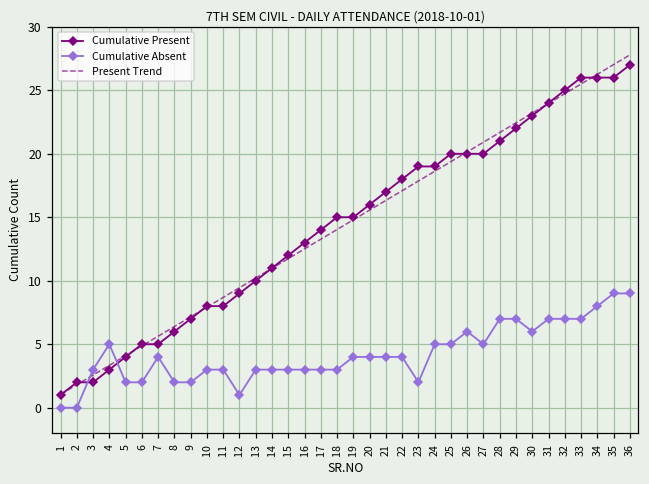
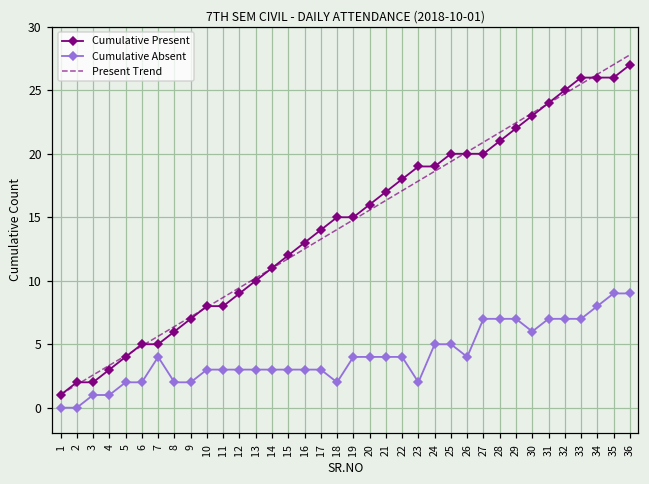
  {
    "Cumulative Absent": {
      "1": 0,
      "2": 0,
-     "3": 3,
-     "4": 5,
+     "3": 1,
+     "4": 1,
      "5": 2,
      "6": 2,
      "7": 4,
      "8": 2,
      "9": 2,
      "10": 3,
      "11": 3,
-     "12": 1,
+     "12": 3,
      "13": 3,
      "14": 3,
      "15": 3,
      "16": 3,
      "17": 3,
-     "18": 3,
+     "18": 2,
      "19": 4,
      "20": 4,
      "21": 4,
      "22": 4,
      "23": 2,
      "24": 5,
      "25": 5,
-     "26": 6,
-     "27": 5,
+     "26": 4,
+     "27": 7,
      "28": 7,
      "29": 7,
      "30": 6,
      "31": 7,
      "32": 7,
      "33": 7,
      "34": 8,
      "35": 9,
      "36": 9
    }
  }
